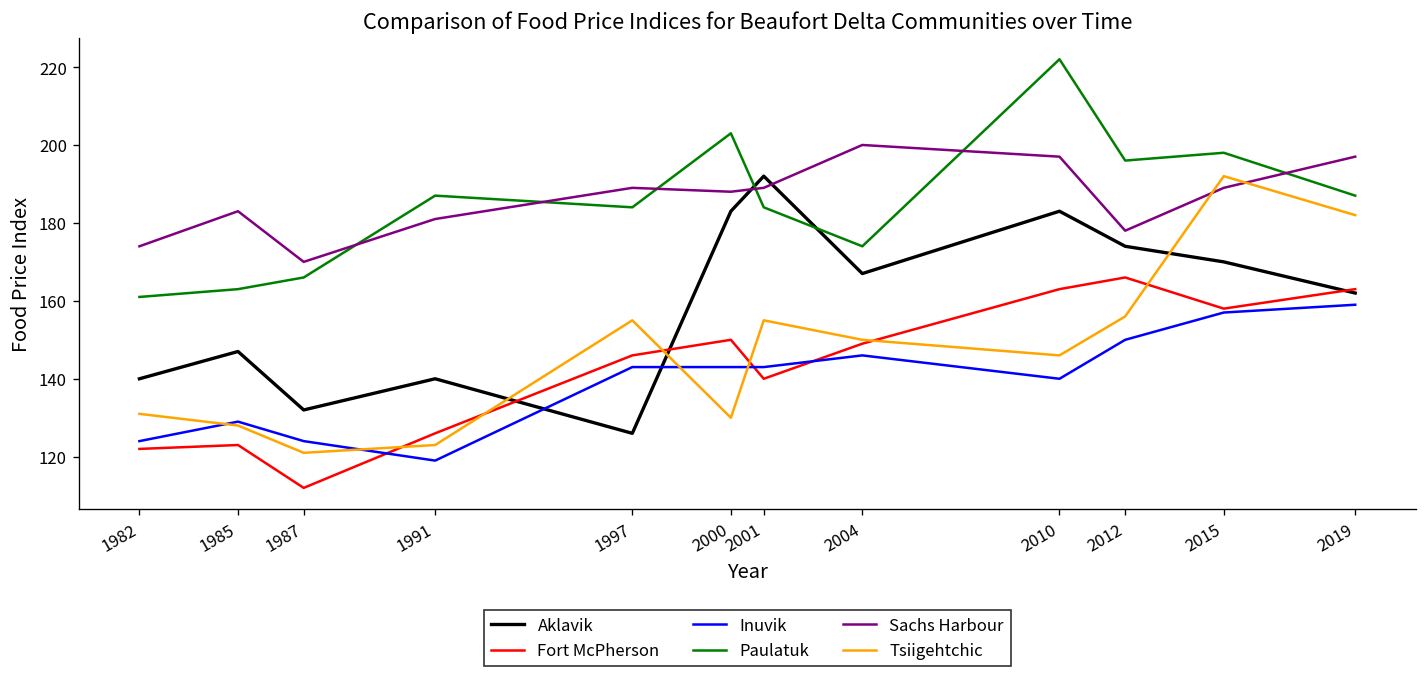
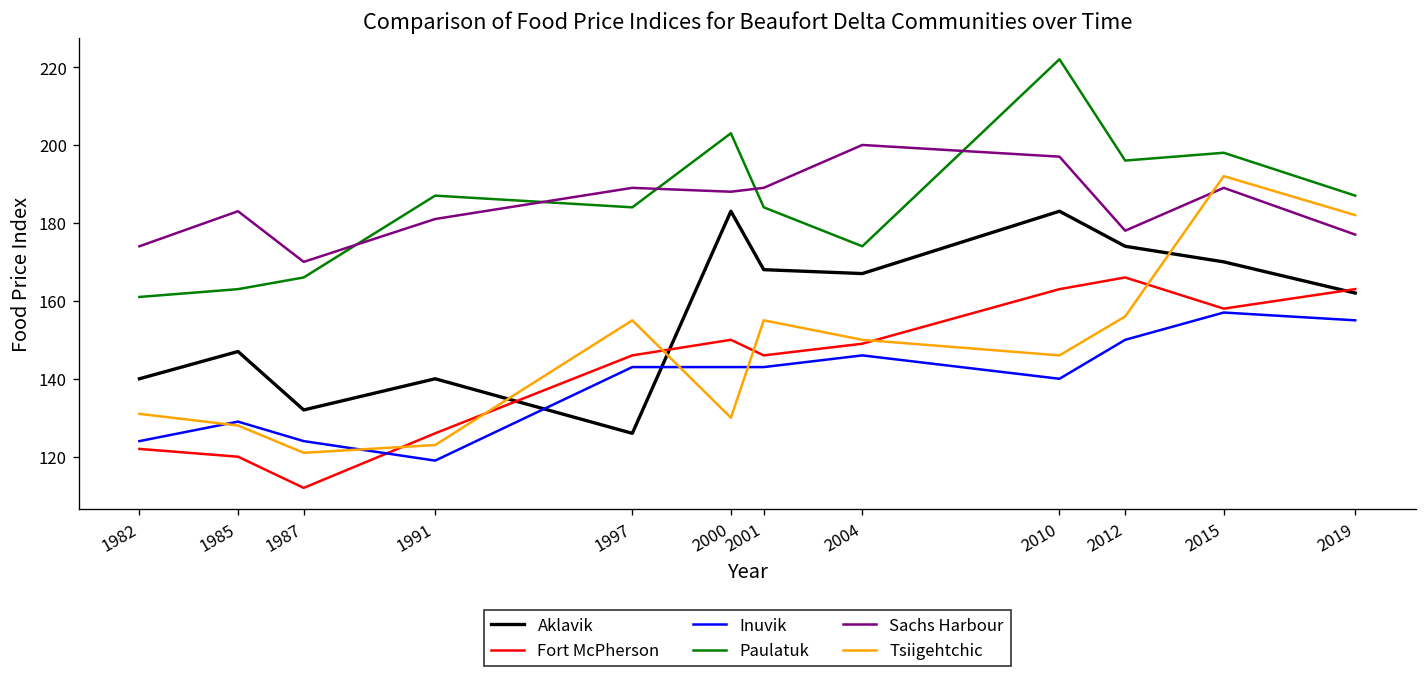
  {
    "Aklavik": {
      "1982": 140,
      "1985": 147,
      "1987": 132,
      "1991": 140,
      "1997": 126,
      "2000": 183,
-     "2001": 192,
+     "2001": 168,
      "2004": 167,
      "2010": 183,
      "2012": 174,
      "2015": 170,
      "2019": 162
    },
    "Fort McPherson": {
      "1982": 122,
-     "1985": 123,
+     "1985": 120,
      "1987": 112,
      "1991": 126,
      "1997": 146,
      "2000": 150,
-     "2001": 140,
+     "2001": 146,
      "2004": 149,
      "2010": 163,
      "2012": 166,
      "2015": 158,
      "2019": 163
    },
    "Inuvik": {
      "1982": 124,
      "1985": 129,
      "1987": 124,
      "1991": 119,
      "1997": 143,
      "2000": 143,
      "2001": 143,
      "2004": 146,
      "2010": 140,
      "2012": 150,
      "2015": 157,
-     "2019": 159
+     "2019": 155
    },
    "Paulatuk": {
      "1982": 161,
      "1985": 163,
      "1987": 166,
      "1991": 187,
      "1997": 184,
      "2000": 203,
      "2001": 184,
      "2004": 174,
      "2010": 222,
      "2012": 196,
      "2015": 198,
      "2019": 187
    },
    "Sachs Harbour": {
      "1982": 174,
      "1985": 183,
      "1987": 170,
      "1991": 181,
      "1997": 189,
      "2000": 188,
      "2001": 189,
      "2004": 200,
      "2010": 197,
      "2012": 178,
      "2015": 189,
-     "2019": 197
+     "2019": 177
    },
    "Tsiigehtchic": {
      "1982": 131,
      "1985": 128,
      "1987": 121,
      "1991": 123,
      "1997": 155,
      "2000": 130,
      "2001": 155,
      "2004": 150,
      "2010": 146,
      "2012": 156,
      "2015": 192,
      "2019": 182
    }
  }
